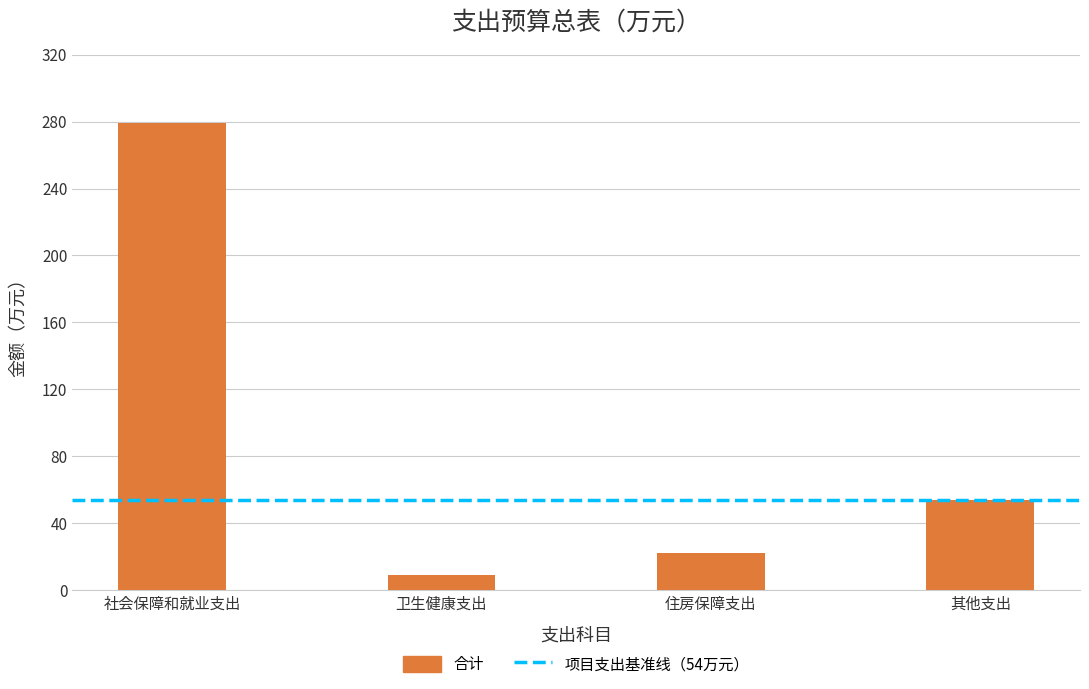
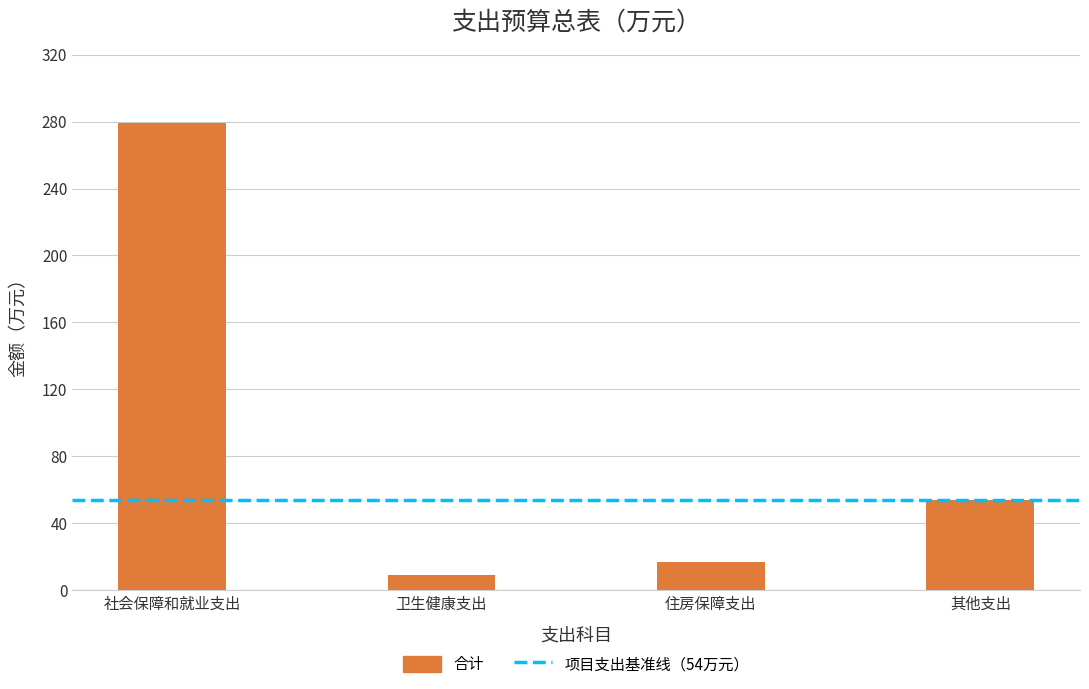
  {
    "社会保障和就业支出": 279,
    "卫生健康支出": 9,
-   "住房保障支出": 22,
+   "住房保障支出": 17,
    "其他支出": 54
  }
